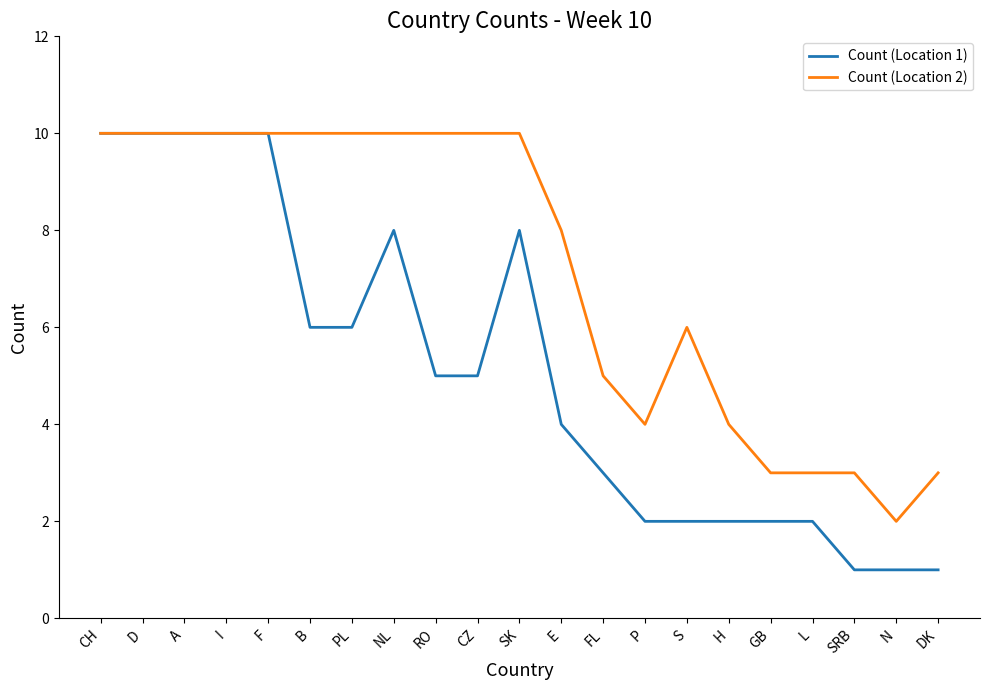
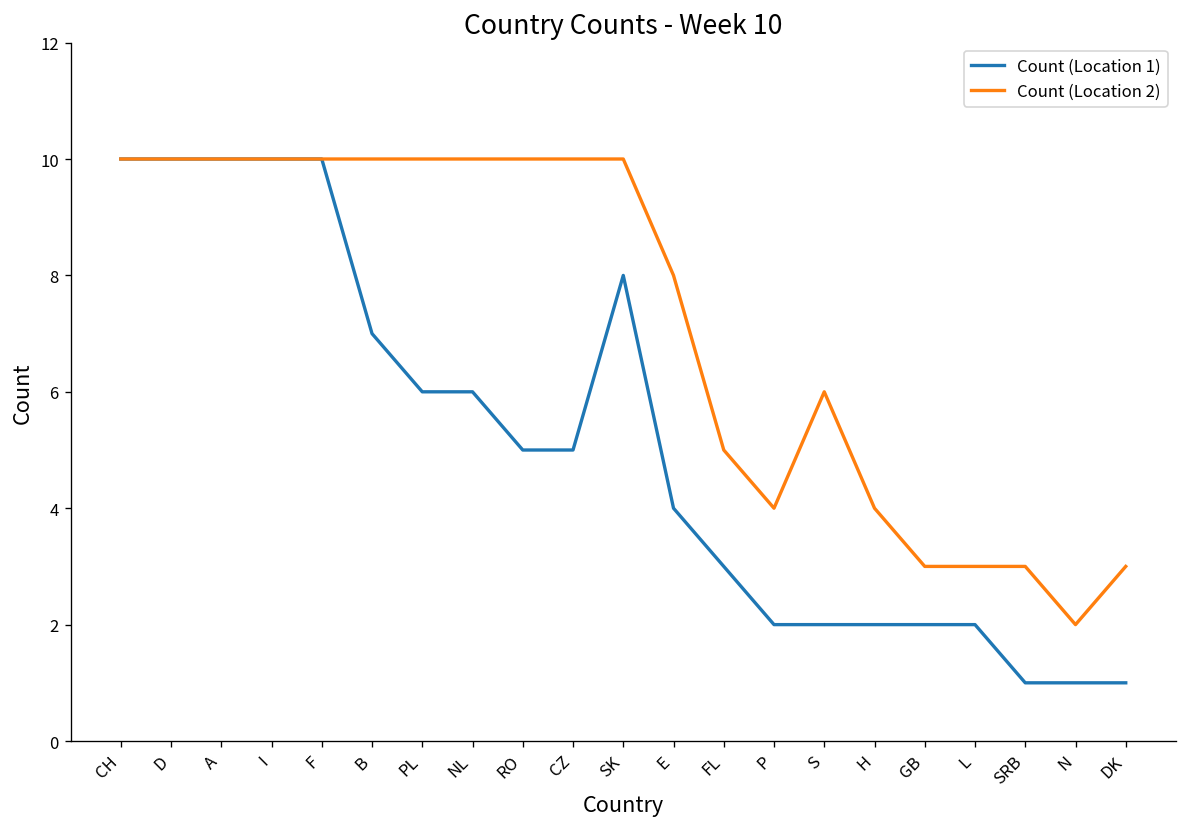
  {
    "Count (Location 1)": {
-     "B": 6,
+     "B": 7,
      "PL": 6,
-     "NL": 8,
+     "NL": 6,
      "RO": 5,
      "CZ": 5,
      "SK": 8,
      "E": 4,
      "FL": 3,
      "P": 2,
      "S": 2,
      "H": 2,
      "GB": 2,
      "L": 2,
      "SRB": 1,
      "N": 1,
      "DK": 1
    },
    "Count (Location 2)": {
      "B": 10,
      "PL": 10,
      "NL": 10,
      "RO": 10,
      "CZ": 10,
      "SK": 10,
      "E": 8,
      "FL": 5,
      "P": 4,
      "S": 6,
      "H": 4,
      "GB": 3,
      "L": 3,
      "SRB": 3,
      "N": 2,
      "DK": 3
    }
  }
